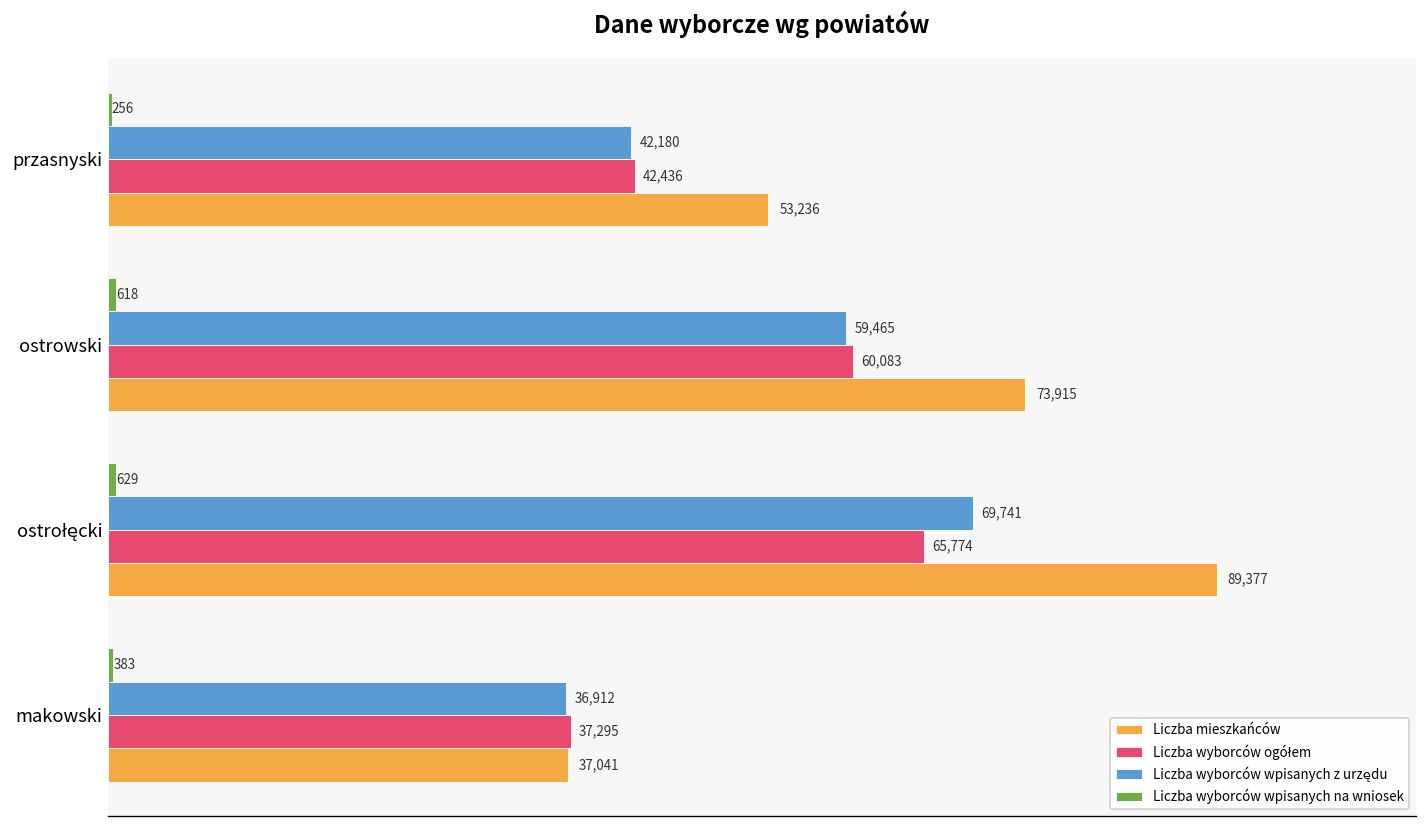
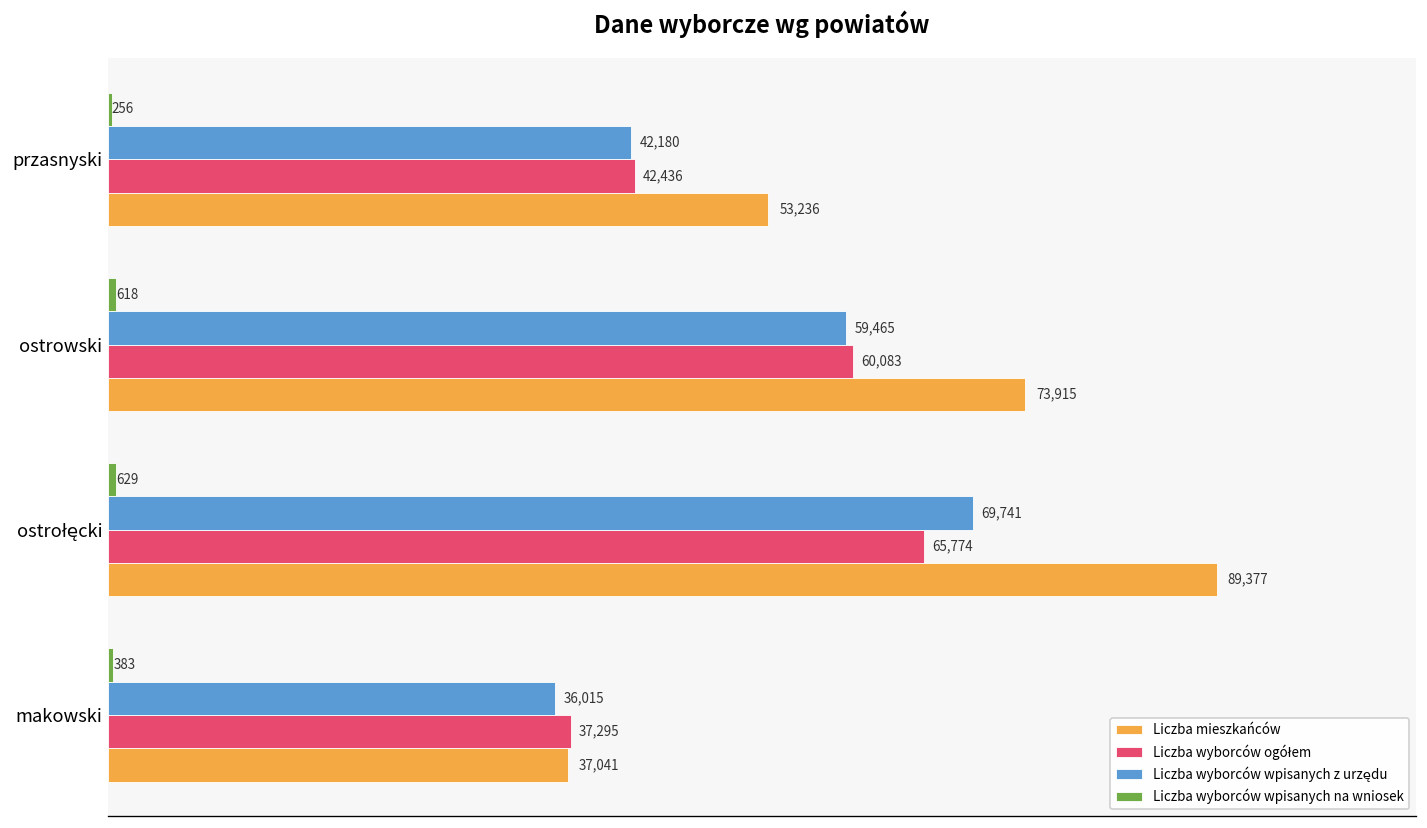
  {
    "Liczba mieszkańców": {
      "przasnyski": "53,236",
      "ostrowski": "73,915",
      "ostrołęcki": "89,377",
      "makowski": "37,041"
    },
    "Liczba wyborców ogółem": {
      "przasnyski": "42,436",
      "ostrowski": "60,083",
      "ostrołęcki": "65,774",
      "makowski": "37,295"
    },
    "Liczba wyborców wpisanych z urzędu": {
      "przasnyski": "42,180",
      "ostrowski": "59,465",
      "ostrołęcki": "69,741",
-     "makowski": "36,912"
+     "makowski": "36,015"
    },
    "Liczba wyborców wpisanych na wniosek": {
      "przasnyski": "256",
      "ostrowski": "618",
      "ostrołęcki": "629",
      "makowski": "383"
    }
  }
